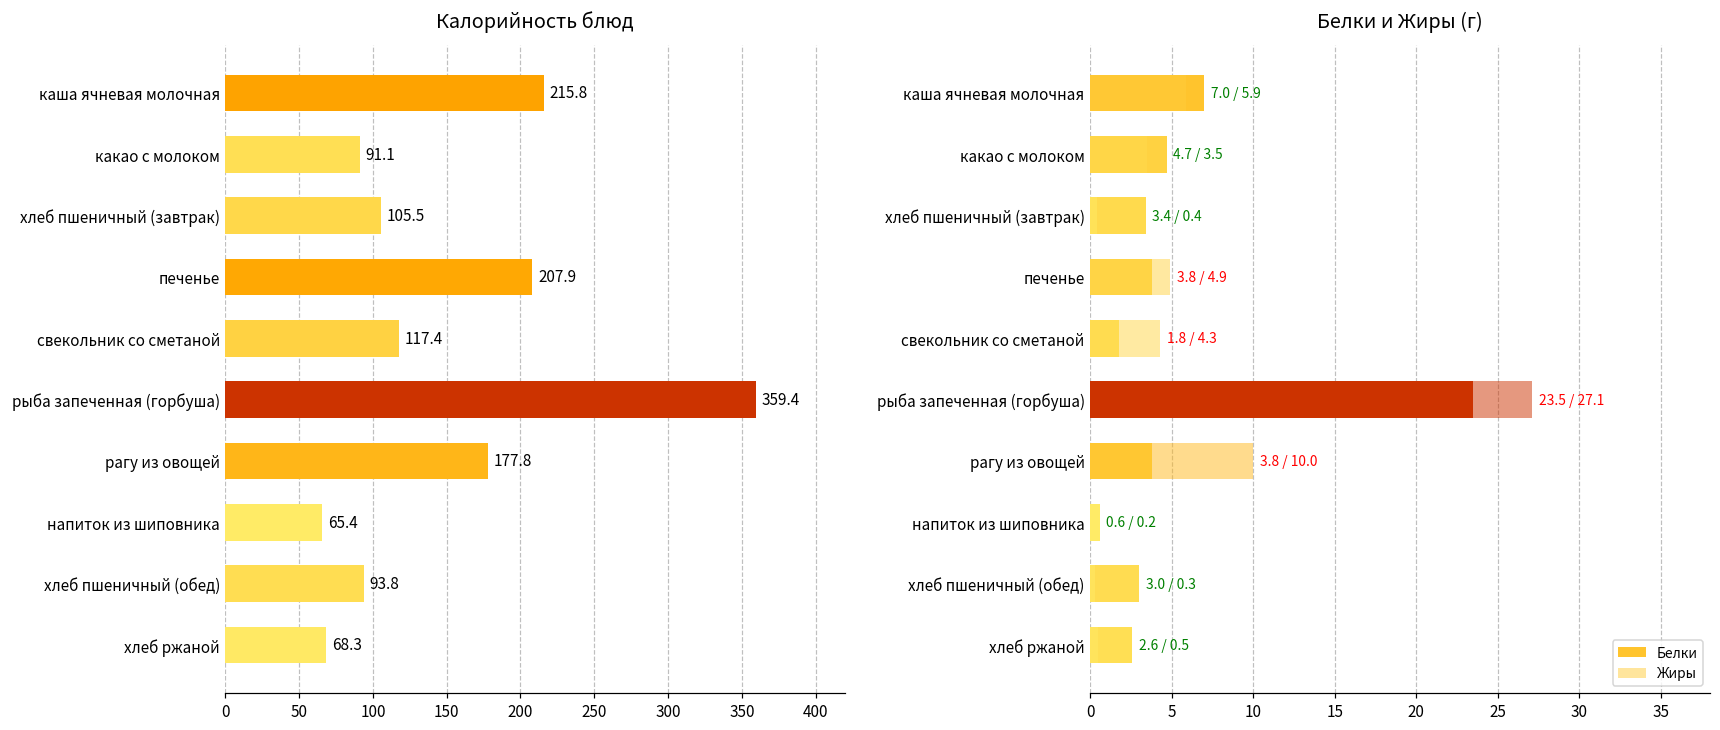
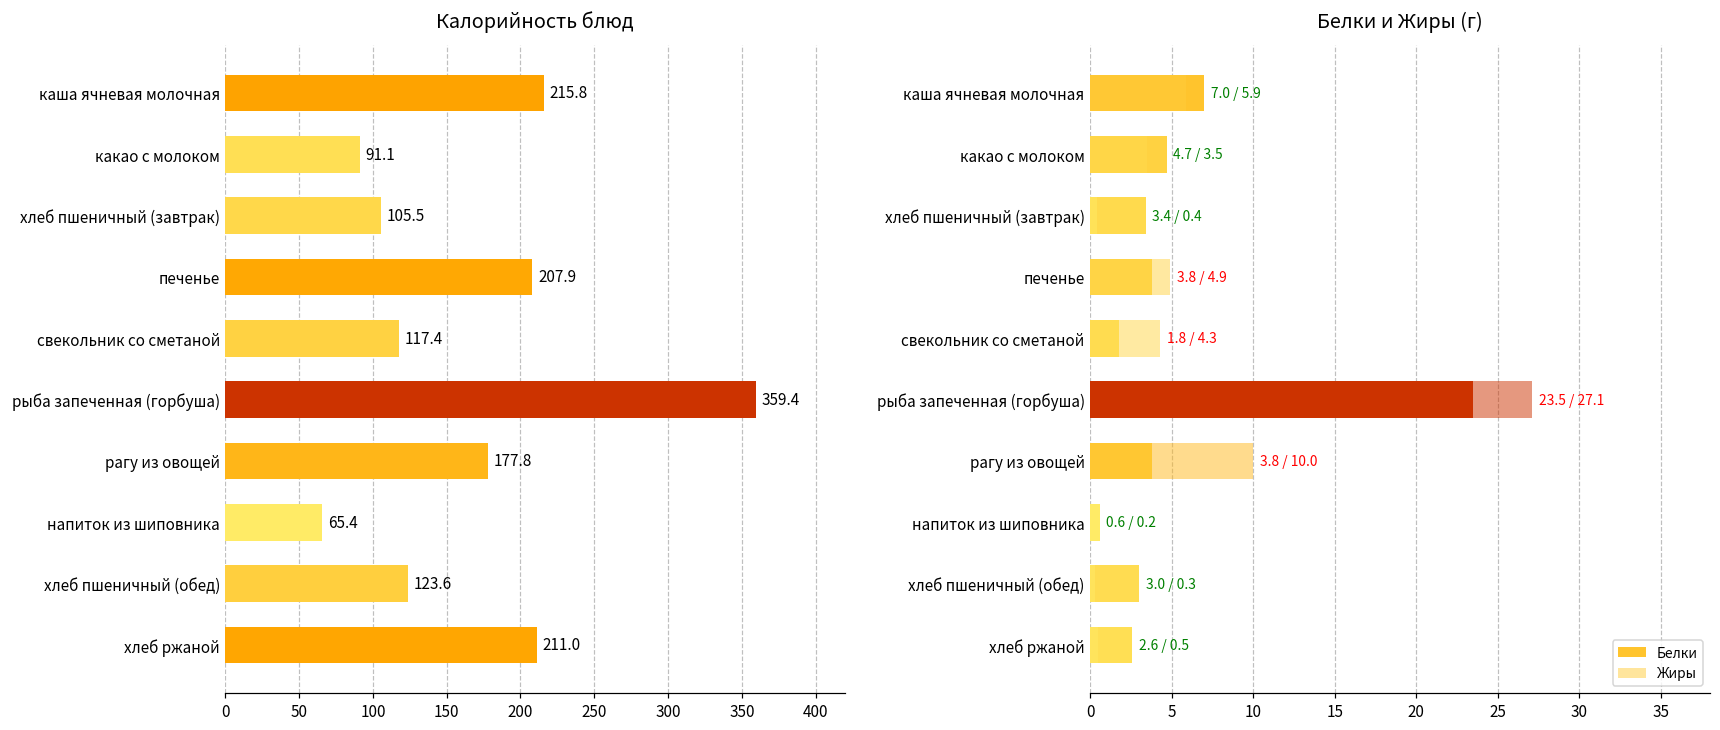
  {
    "Калорийность блюд": {
      "каша ячневая молочная": 215.8,
      "какао с молоком": 91.1,
      "хлеб пшеничный (завтрак)": 105.5,
      "печенье": 207.9,
      "свекольник со сметаной": 117.4,
      "рыба запеченная (горбуша)": 359.4,
      "рагу из овощей": 177.8,
      "напиток из шиповника": 65.4,
-     "хлеб пшеничный (обед)": 93.8,
-     "хлеб ржаной": 68.3
+     "хлеб пшеничный (обед)": 123.6,
+     "хлеб ржаной": 211.0
    }
  }
